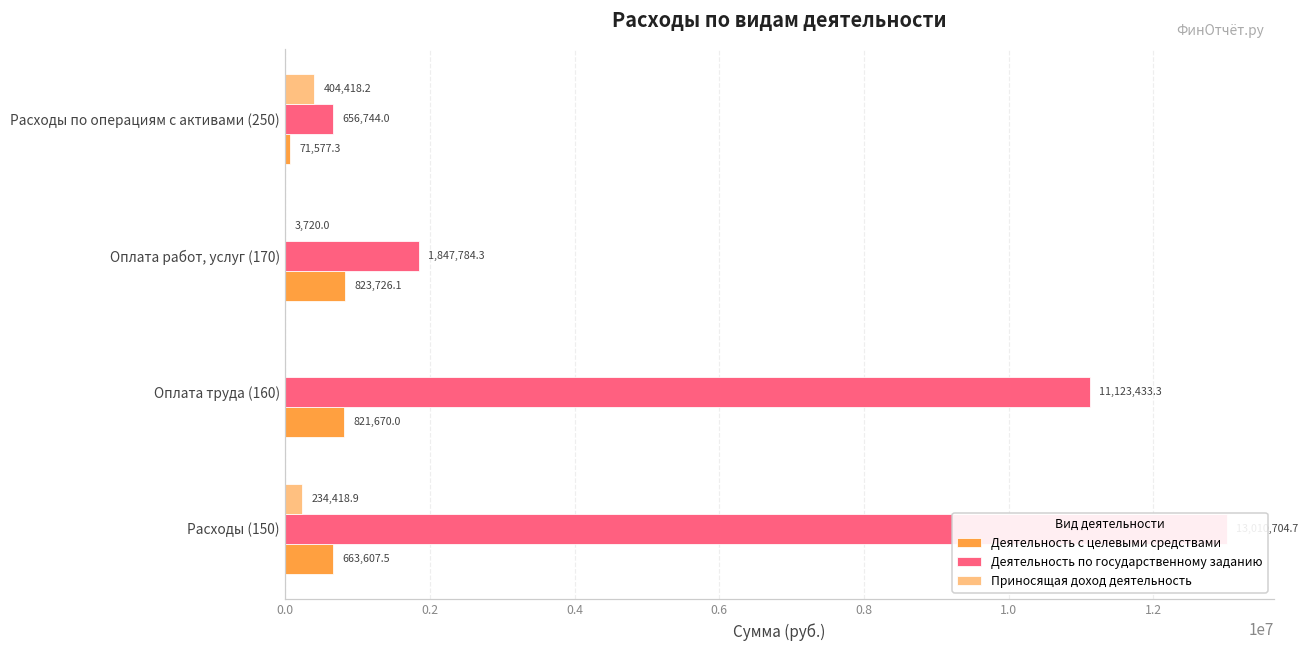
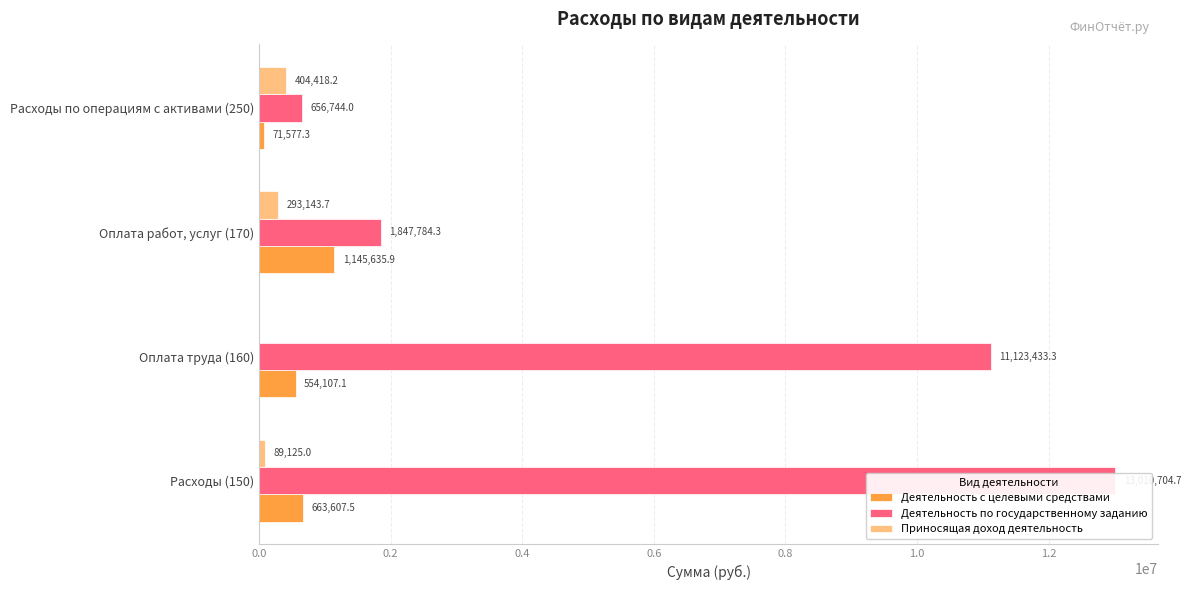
  {
    "Деятельность с целевыми средствами": {
      "Расходы по операциям с активами (250)": "71,577.3",
-     "Оплата работ, услуг (170)": "823,726.1",
-     "Оплата труда (160)": "821,670.0",
+     "Оплата работ, услуг (170)": "1,145,635.9",
+     "Оплата труда (160)": "554,107.1",
      "Расходы (150)": "663,607.5"
    },
    "Деятельность по государственному заданию": {
      "Расходы по операциям с активами (250)": "656,744.0",
      "Оплата работ, услуг (170)": "1,847,784.3",
      "Оплата труда (160)": "11,123,433.3"
    },
    "Приносящая доход деятельность": {
      "Расходы по операциям с активами (250)": "404,418.2",
-     "Оплата работ, услуг (170)": "3,720.0",
-     "Расходы (150)": "234,418.9"
+     "Оплата работ, услуг (170)": "293,143.7",
+     "Расходы (150)": "89,125.0"
    }
  }
